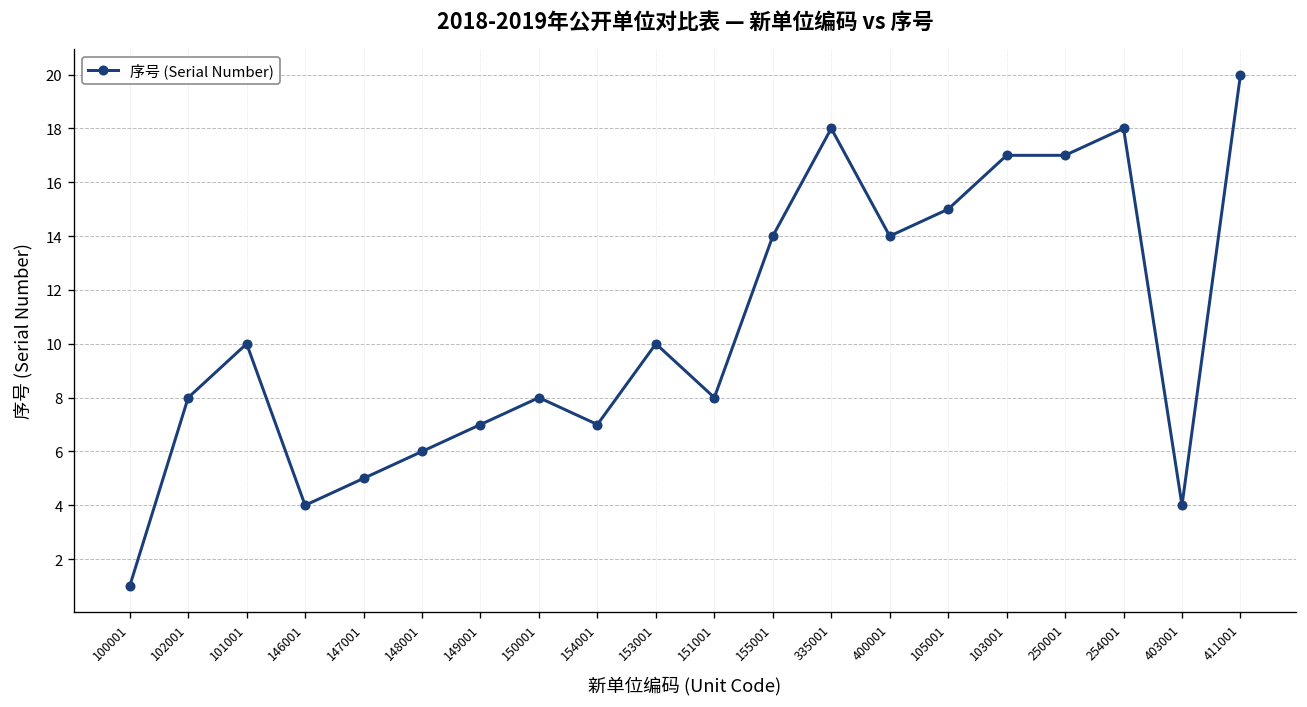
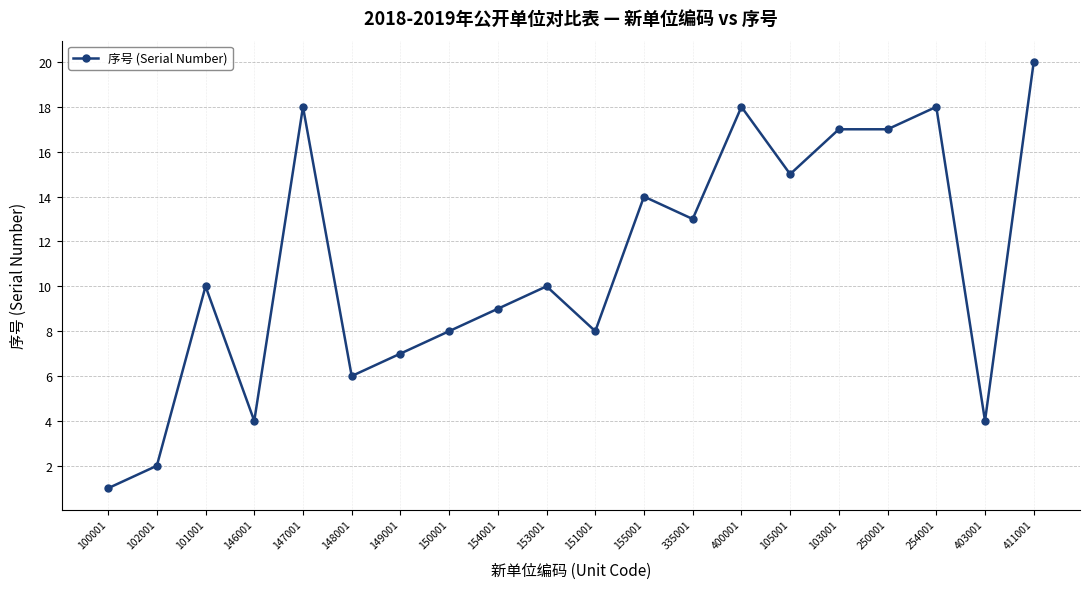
  {
    "100001": 1,
-   "102001": 8,
+   "102001": 2,
    "101001": 10,
    "146001": 4,
-   "147001": 5,
+   "147001": 18,
    "148001": 6,
    "149001": 7,
    "150001": 8,
-   "154001": 7,
+   "154001": 9,
    "153001": 10,
    "151001": 8,
    "155001": 14,
-   "335001": 18,
-   "400001": 14,
+   "335001": 13,
+   "400001": 18,
    "105001": 15,
    "103001": 17,
    "250001": 17,
    "254001": 18,
    "403001": 4,
    "411001": 20
  }
